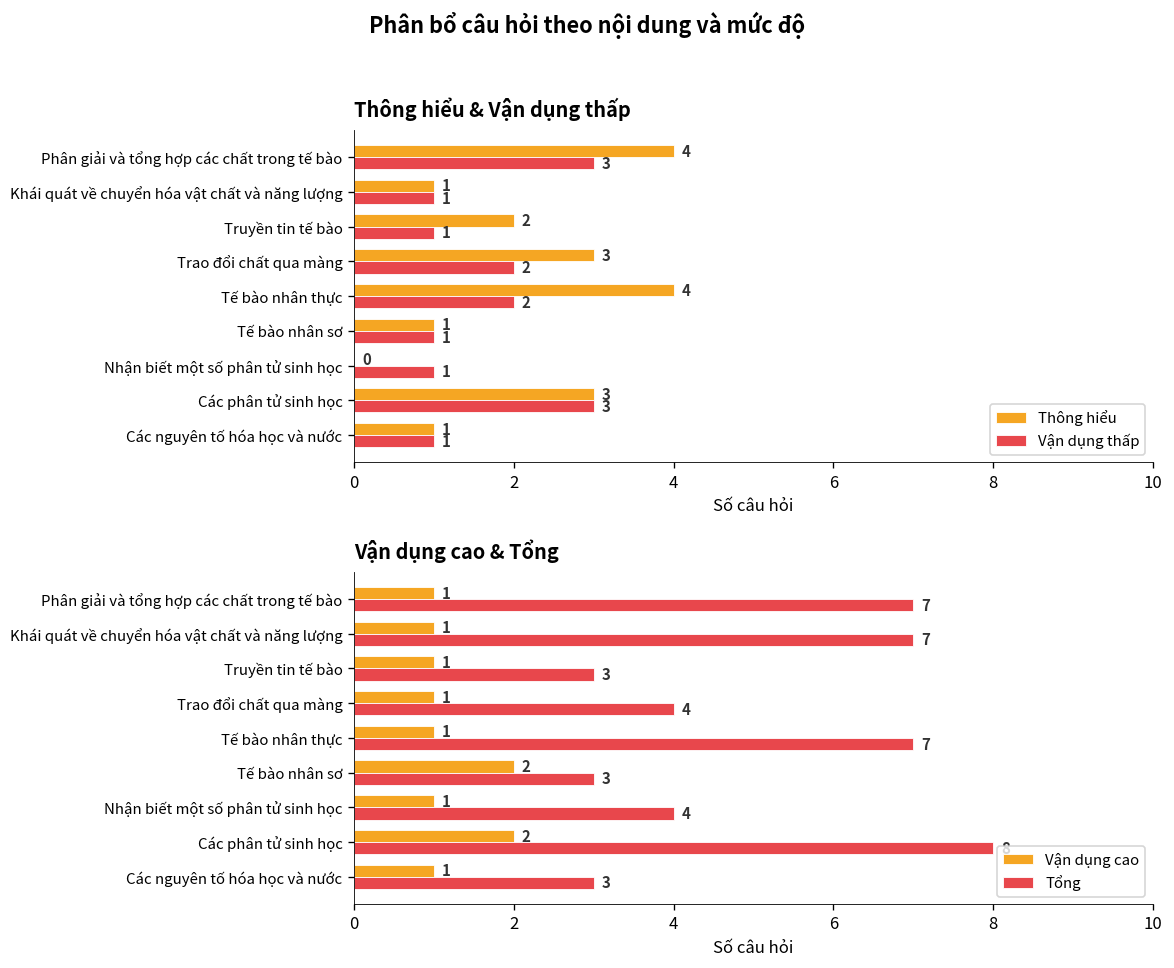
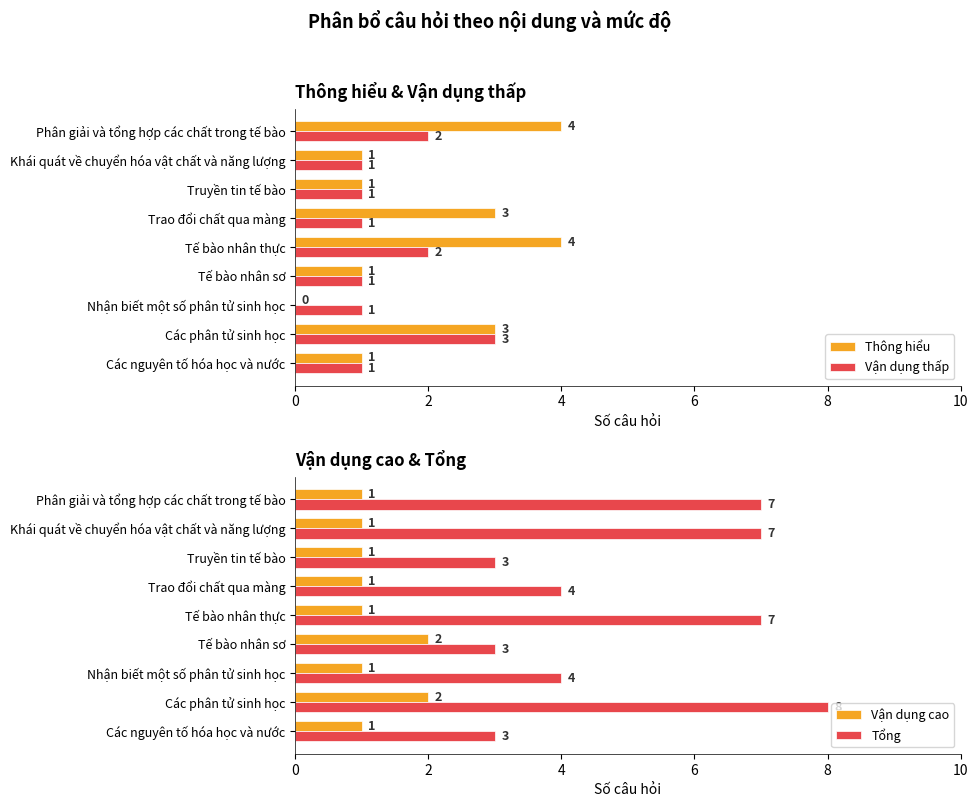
  {
    "Thông hiểu & Vận dụng thấp": {
      "Thông hiểu": {
        "Phân giải và tổng hợp các chất trong tế bào": 4,
-       "Truyền tin tế bào": 2,
+       "Truyền tin tế bào": 1,
        "Trao đổi chất qua màng": 3,
        "Tế bào nhân thực": 4,
        "Nhận biết một số phân tử sinh học": 0
      },
      "Vận dụng thấp": {
-       "Phân giải và tổng hợp các chất trong tế bào": 3,
-       "Trao đổi chất qua màng": 2,
+       "Phân giải và tổng hợp các chất trong tế bào": 2,
+       "Trao đổi chất qua màng": 1,
        "Tế bào nhân thực": 2,
        "Nhận biết một số phân tử sinh học": 1
      }
    },
    "Vận dụng cao & Tổng": {
      "Vận dụng cao": {
        "Phân giải và tổng hợp các chất trong tế bào": 1,
        "Khái quát về chuyển hóa vật chất và năng lượng": 1,
        "Truyền tin tế bào": 1,
        "Trao đổi chất qua màng": 1,
        "Tế bào nhân thực": 1,
        "Tế bào nhân sơ": 2,
        "Nhận biết một số phân tử sinh học": 1,
        "Các phân tử sinh học": 2,
        "Các nguyên tố hóa học và nước": 1
      },
      "Tổng": {
        "Phân giải và tổng hợp các chất trong tế bào": 7,
        "Khái quát về chuyển hóa vật chất và năng lượng": 7,
        "Truyền tin tế bào": 3,
        "Trao đổi chất qua màng": 4,
        "Tế bào nhân thực": 7,
        "Tế bào nhân sơ": 3,
        "Nhận biết một số phân tử sinh học": 4,
        "Các nguyên tố hóa học và nước": 3
      }
    }
  }
